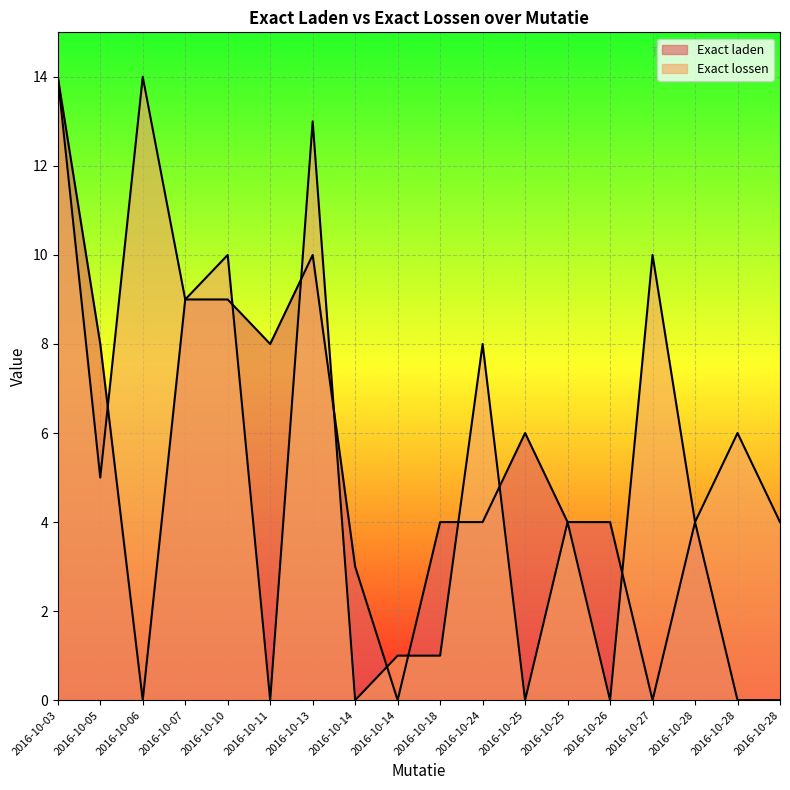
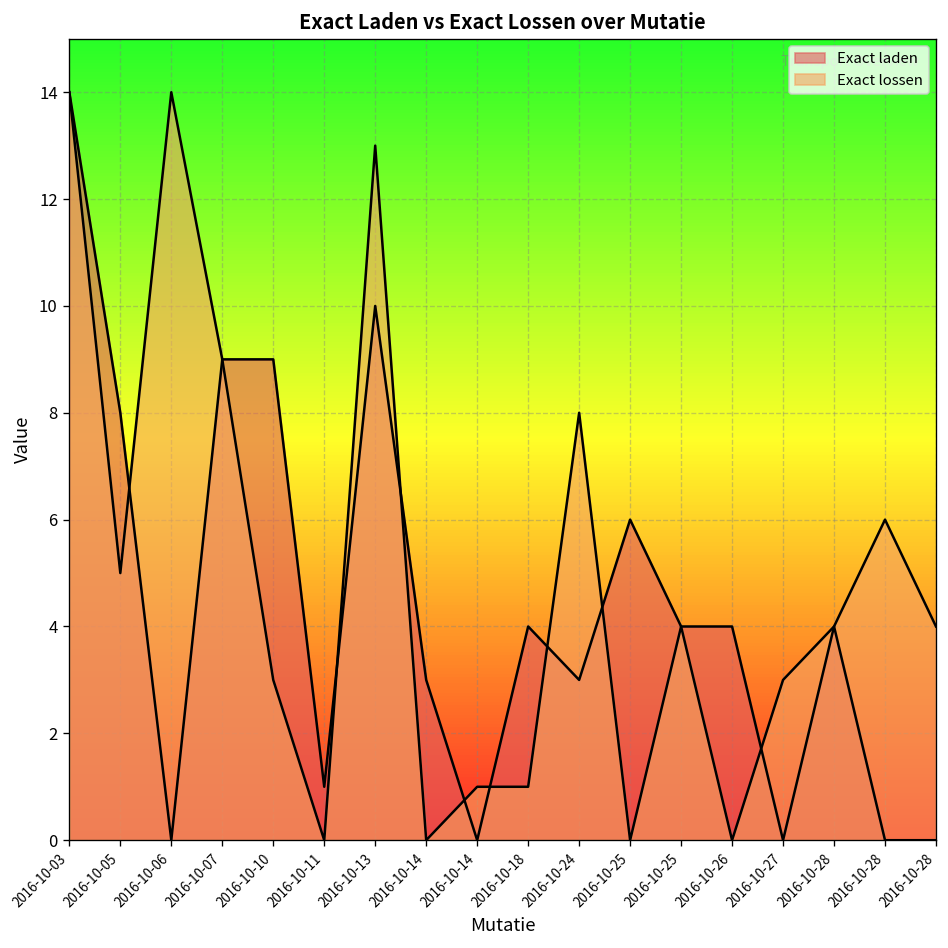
  {
    "Exact laden": {
      "2016-10-05": 8,
      "2016-10-06": 0,
      "2016-10-10": 9,
-     "2016-10-11": 8,
+     "2016-10-11": 1,
      "2016-10-13": 10,
      "2016-10-18": 4,
-     "2016-10-24": 4,
+     "2016-10-24": 3,
      "2016-10-26": 4,
      "2016-10-27": 0
    },
    "Exact lossen": {
      "2016-10-05": 5,
      "2016-10-06": 14,
-     "2016-10-10": 10,
+     "2016-10-10": 3,
      "2016-10-11": 0,
      "2016-10-13": 13,
      "2016-10-18": 1,
      "2016-10-24": 8,
      "2016-10-26": 0,
-     "2016-10-27": 10
+     "2016-10-27": 3
    }
  }
